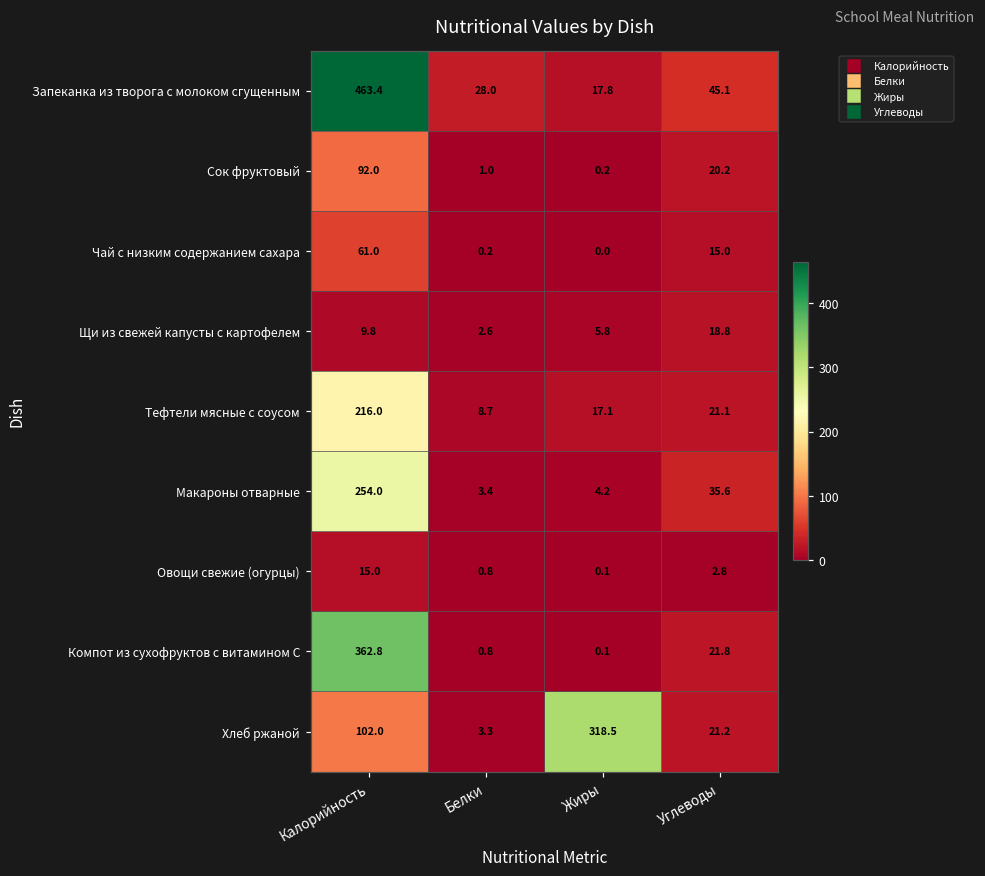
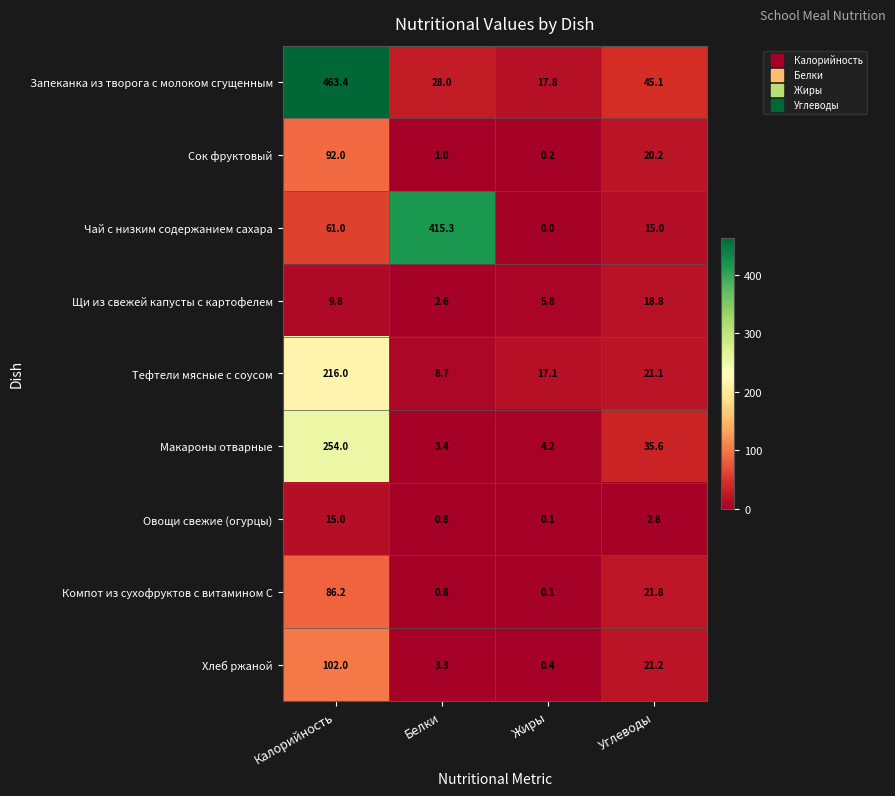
  {
    "Запеканка из творога с молоком сгущенным": {
      "Калорийность": 463.4,
      "Белки": 28.0,
      "Жиры": 17.8,
      "Углеводы": 45.1
    },
    "Сок фруктовый": {
      "Калорийность": 92.0,
      "Белки": 1.0,
      "Жиры": 0.2,
      "Углеводы": 20.2
    },
    "Чай с низким содержанием сахара": {
      "Калорийность": 61.0,
-     "Белки": 0.2,
+     "Белки": 415.3,
      "Жиры": 0.0,
      "Углеводы": 15.0
    },
    "Щи из свежей капусты с картофелем": {
      "Калорийность": 9.8,
      "Белки": 2.6,
      "Жиры": 5.8,
      "Углеводы": 18.8
    },
    "Тефтели мясные с соусом": {
      "Калорийность": 216.0,
      "Белки": 8.7,
      "Жиры": 17.1,
      "Углеводы": 21.1
    },
    "Макароны отварные": {
      "Калорийность": 254.0,
      "Белки": 3.4,
      "Жиры": 4.2,
      "Углеводы": 35.6
    },
    "Овощи свежие (огурцы)": {
      "Калорийность": 15.0,
      "Белки": 0.8,
      "Жиры": 0.1,
      "Углеводы": 2.8
    },
    "Компот из сухофруктов с витамином С": {
-     "Калорийность": 362.8,
+     "Калорийность": 86.2,
      "Белки": 0.8,
      "Жиры": 0.1,
      "Углеводы": 21.8
    },
    "Хлеб ржаной": {
      "Калорийность": 102.0,
      "Белки": 3.3,
-     "Жиры": 318.5,
+     "Жиры": 0.4,
      "Углеводы": 21.2
    }
  }
